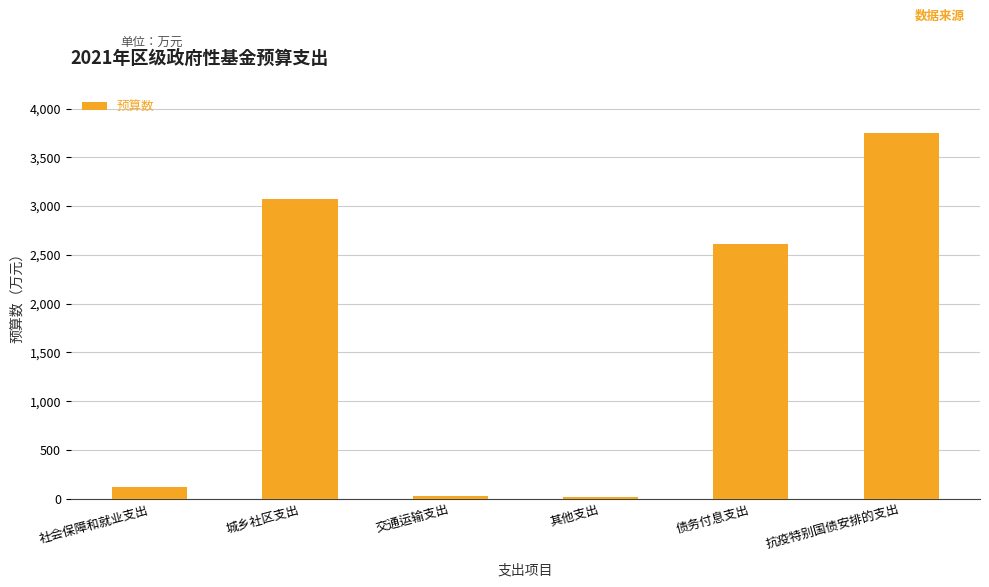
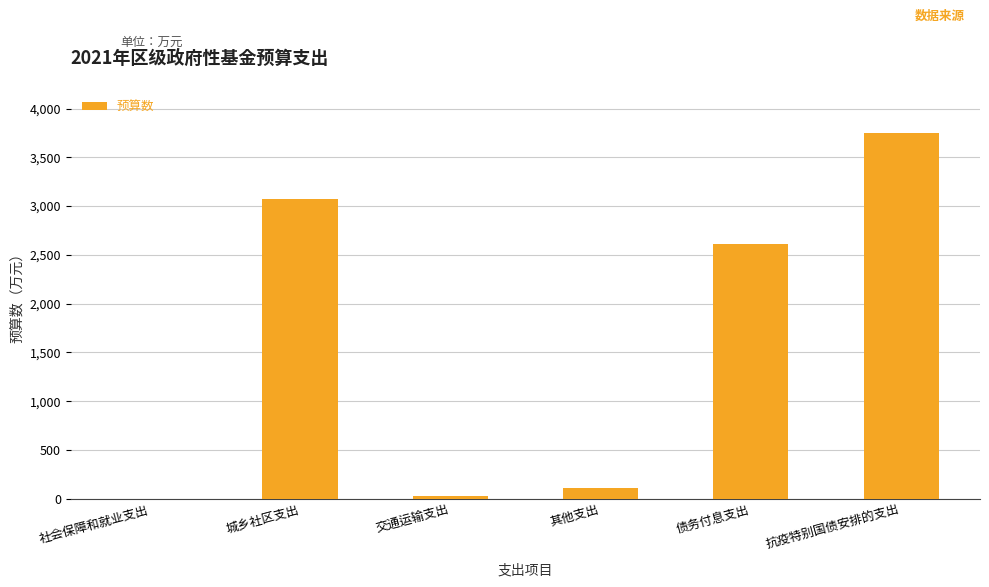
  {
-   "社会保障和就业支出": "100",
+   "社会保障和就业支出": "0",
    "城乡社区支出": "3,100",
    "交通运输支出": "0",
-   "其他支出": "0",
+   "其他支出": "100",
    "债务付息支出": "2,600",
    "抗疫特别国债安排的支出": "3,800"
  }
